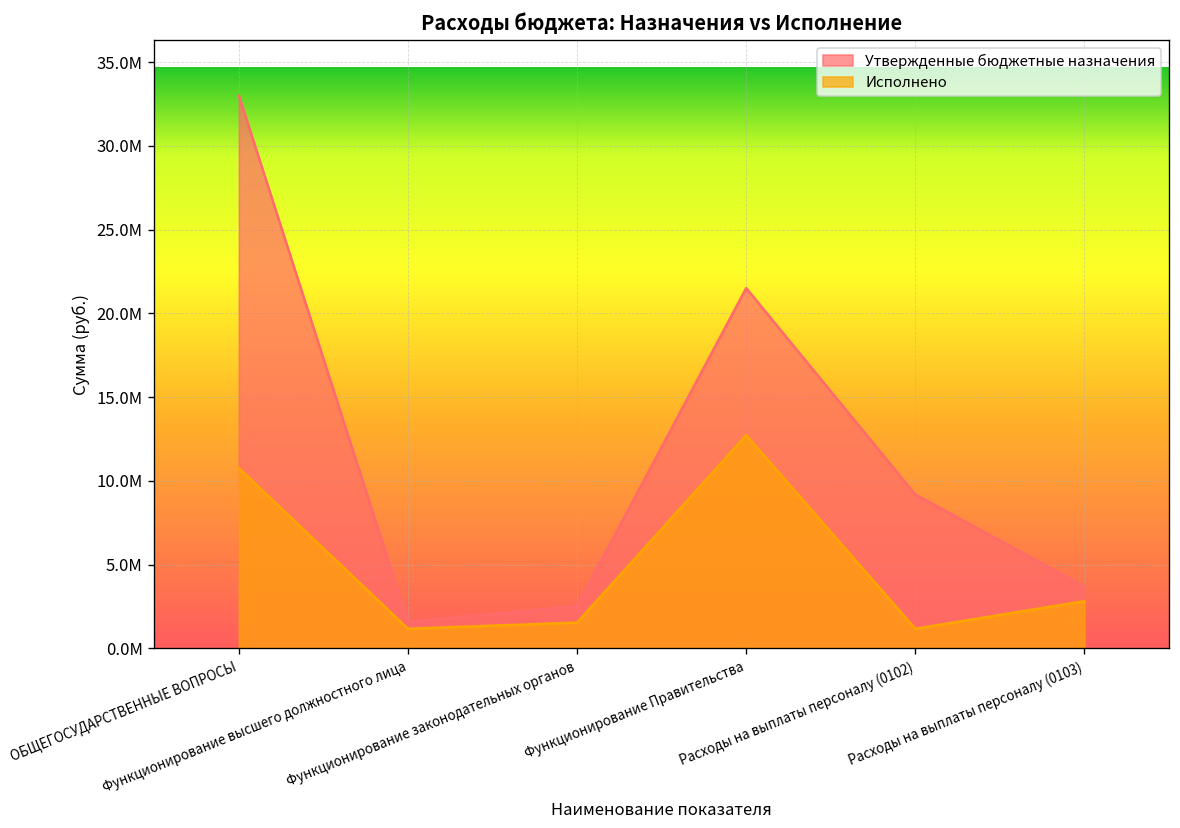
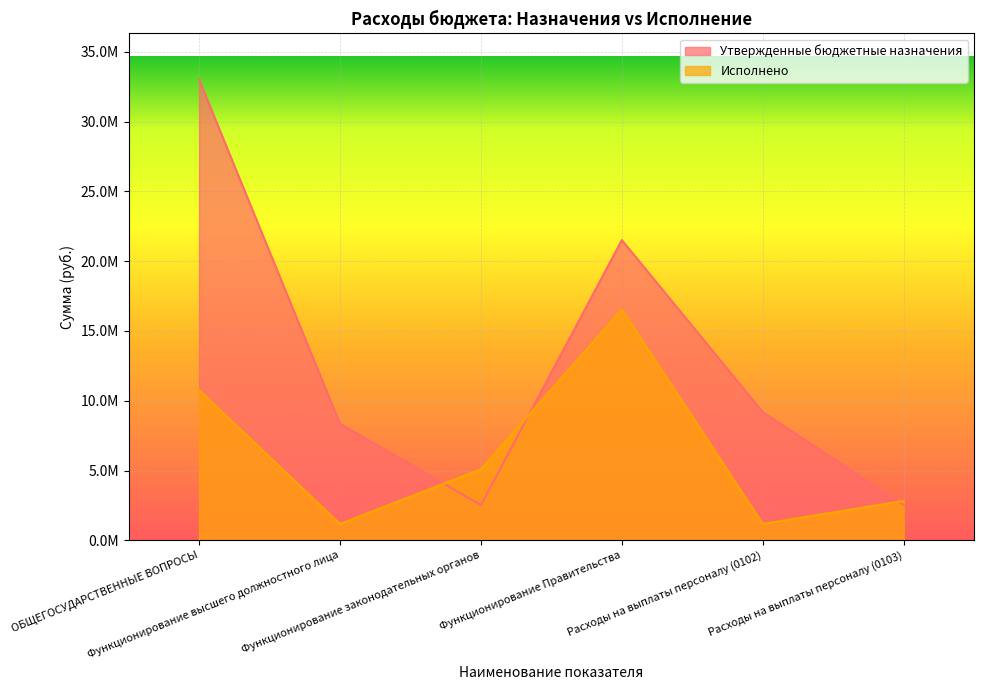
  {
    "Утвержденные бюджетные назначения": {
      "ОБЩЕГОСУДАРСТВЕННЫЕ ВОПРОСЫ": 33000000,
-     "Функционирование высшего должностного лица": 1600000,
+     "Функционирование высшего должностного лица": 8300000,
      "Функционирование законодательных органов": 2500000,
      "Функционирование Правительства": 21500000,
      "Расходы на выплаты персоналу (0102)": 9200000,
-     "Расходы на выплаты персоналу (0103)": 3700000
+     "Расходы на выплаты персоналу (0103)": 2500000
    },
    "Исполнено": {
      "ОБЩЕГОСУДАРСТВЕННЫЕ ВОПРОСЫ": 10800000,
      "Функционирование высшего должностного лица": 1200000,
-     "Функционирование законодательных органов": 1500000,
-     "Функционирование Правительства": 12700000,
+     "Функционирование законодательных органов": 5100000,
+     "Функционирование Правительства": 16500000,
      "Расходы на выплаты персоналу (0102)": 1200000,
      "Расходы на выплаты персоналу (0103)": 2800000
    }
  }
